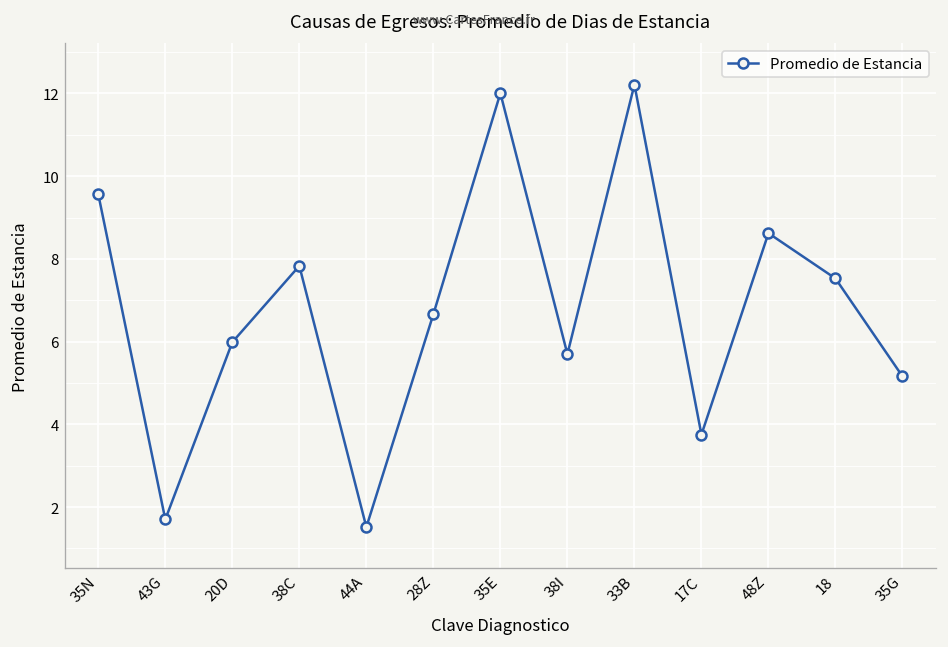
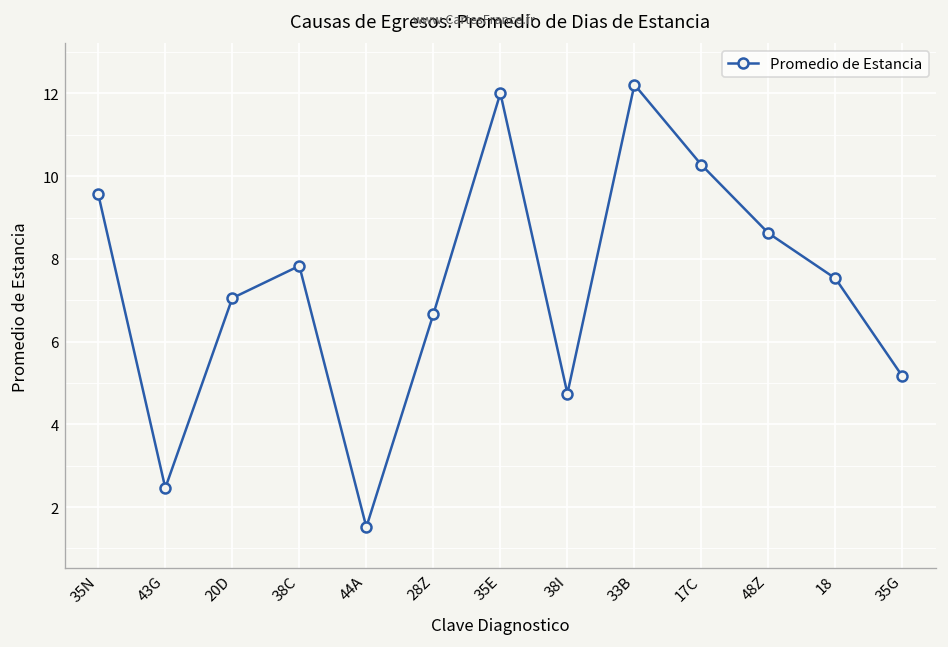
  {
    "35N": 9.6,
-   "43G": 1.7,
-   "20D": 6.0,
+   "43G": 2.5,
+   "20D": 7.1,
    "38C": 7.8,
    "44A": 1.5,
    "28Z": 6.7,
    "35E": 12.0,
-   "38I": 5.7,
+   "38I": 4.7,
    "33B": 12.2,
-   "17C": 3.8,
+   "17C": 10.3,
    "48Z": 8.6,
    "18": 7.5,
    "35G": 5.2
  }
